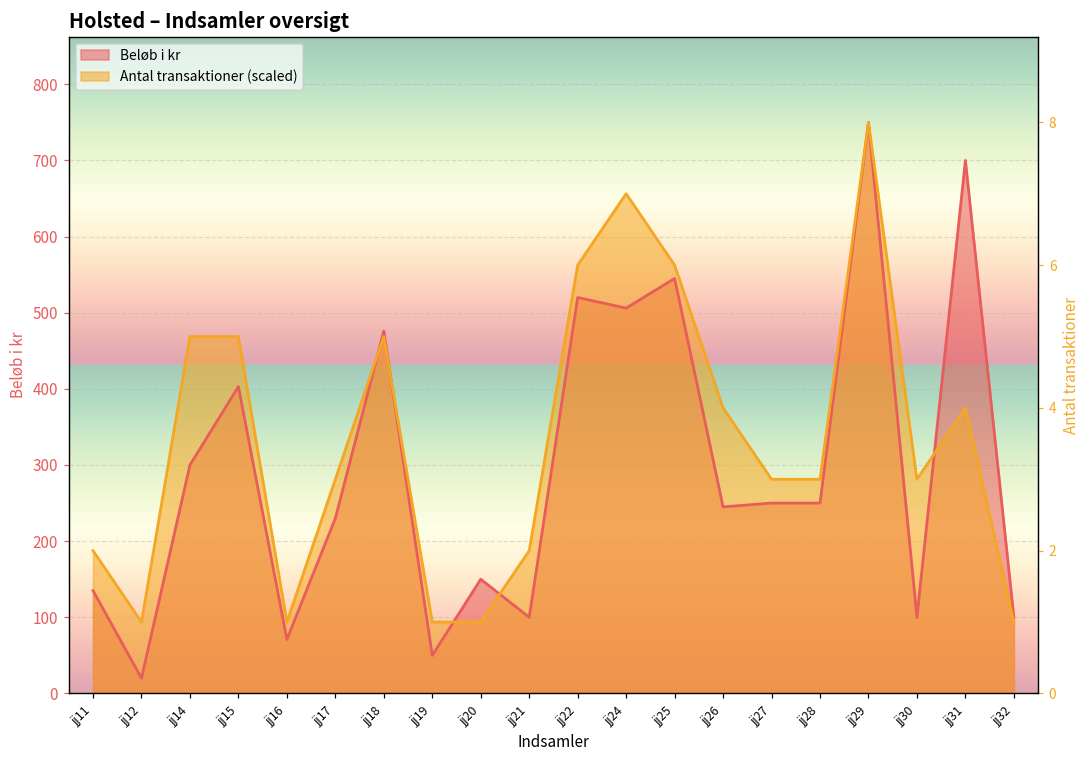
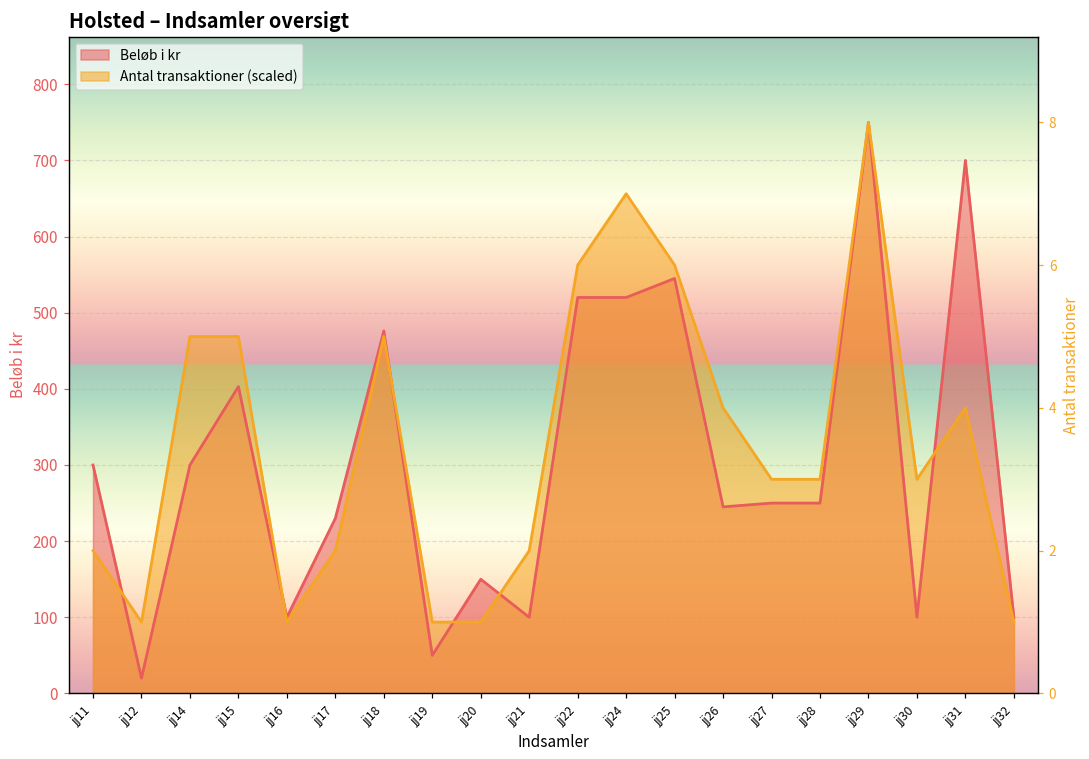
  {
    "Beløb i kr": {
-     "jj11": 140,
+     "jj11": 300,
      "jj12": 20,
      "jj14": 300,
      "jj15": 400,
-     "jj16": 70,
+     "jj16": 100,
      "jj17": 230,
      "jj18": 480,
      "jj19": 50,
      "jj20": 150,
      "jj21": 100,
      "jj22": 520,
-     "jj24": 510,
+     "jj24": 520,
      "jj25": 550,
      "jj26": 250,
      "jj27": 250,
      "jj28": 250,
      "jj30": 100,
      "jj31": 700,
      "jj32": 100
    },
    "Antal transaktioner (scaled)": {
      "jj11": 190,
      "jj12": 90,
      "jj14": 470,
      "jj15": 470,
      "jj16": 90,
-     "jj17": 280,
+     "jj17": 190,
      "jj18": 470,
      "jj19": 90,
      "jj20": 90,
      "jj21": 190,
      "jj22": 560,
      "jj24": 660,
      "jj25": 560,
      "jj26": 380,
      "jj27": 280,
      "jj28": 280,
      "jj30": 280,
      "jj31": 380,
      "jj32": 90
    }
  }
